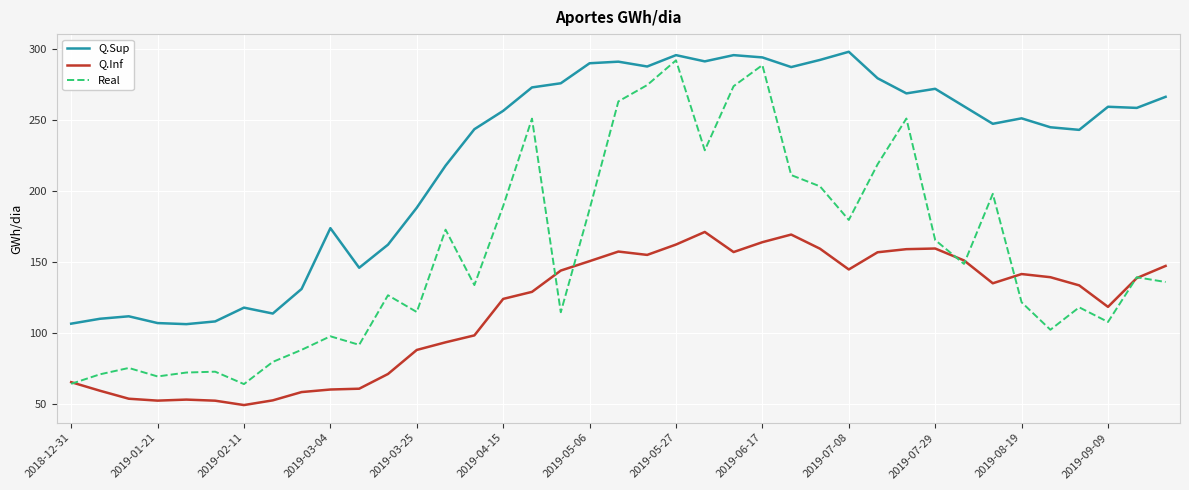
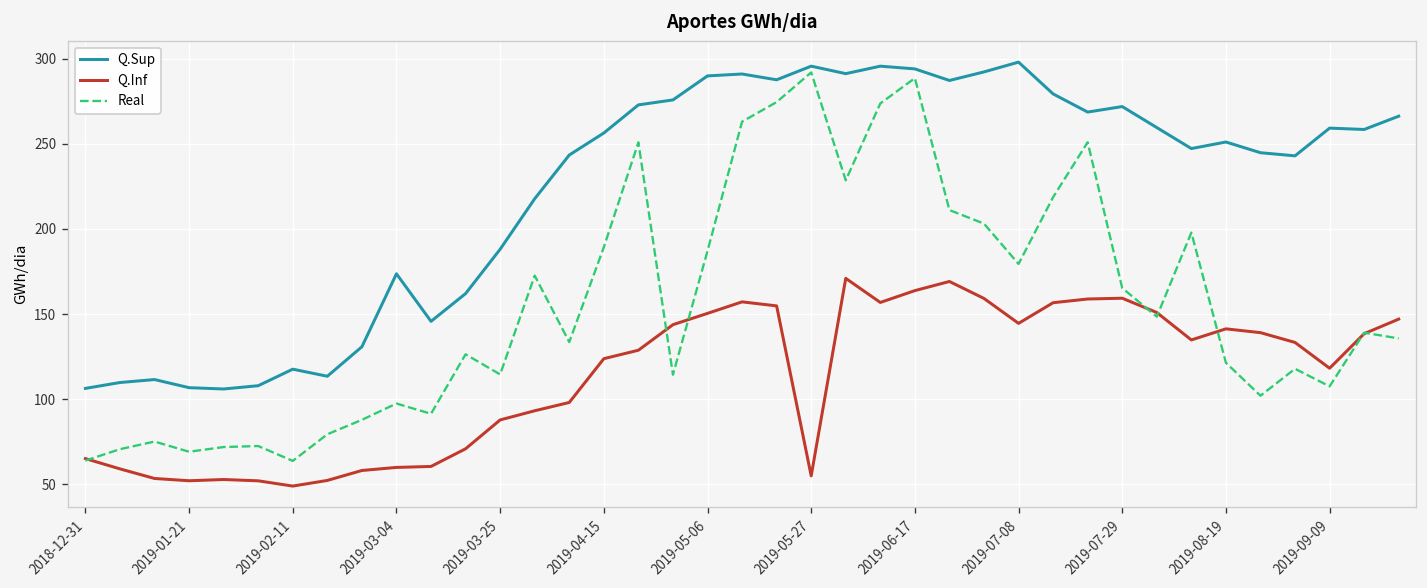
  {
    "Q.Sup": {
      "2018-12-31": 106,
      "2019-01-21": 107,
      "2019-02-11": 118,
      "2019-03-04": 174,
      "2019-03-25": 188,
      "2019-04-15": 256,
      "2019-05-06": 290,
      "2019-05-27": 296,
      "2019-06-17": 294,
      "2019-07-08": 298,
      "2019-07-29": 272,
      "2019-08-19": 251,
      "2019-09-09": 259
    },
    "Q.Inf": {
      "2019-01-21": 52,
      "2019-02-11": 49,
      "2019-03-04": 60,
      "2019-03-25": 88,
      "2019-04-15": 124,
      "2019-05-06": 150,
-     "2019-05-27": 162,
+     "2019-05-27": 55,
      "2019-06-17": 164,
      "2019-07-08": 145,
      "2019-07-29": 159,
      "2019-08-19": 141,
      "2019-09-09": 118
    },
    "Real": {
      "2019-01-21": 69,
      "2019-02-11": 64,
      "2019-03-04": 97,
      "2019-03-25": 115,
      "2019-04-15": 189,
      "2019-05-06": 187,
      "2019-05-27": 292,
      "2019-06-17": 288,
      "2019-07-08": 179,
      "2019-07-29": 165,
      "2019-08-19": 121,
      "2019-09-09": 108
    }
  }
